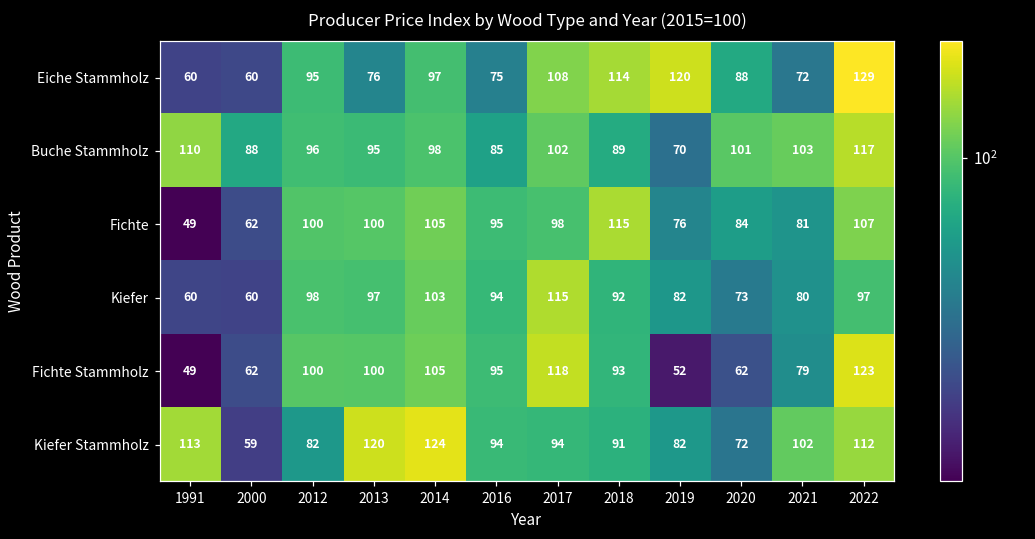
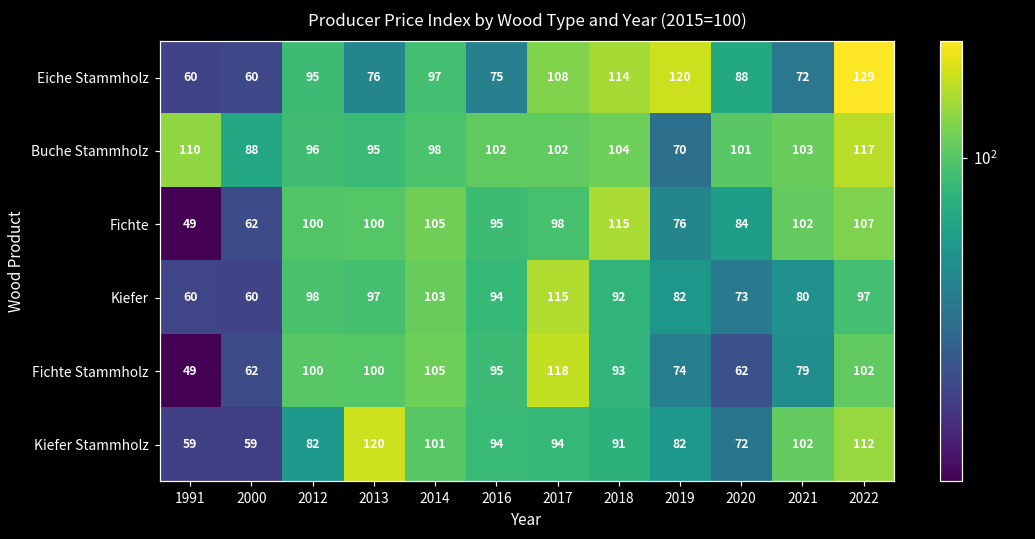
  {
    "Eiche Stammholz": {
      "1991": 60,
      "2000": 60,
      "2012": 95,
      "2013": 76,
      "2014": 97,
      "2016": 75,
      "2017": 108,
      "2018": 114,
      "2019": 120,
      "2020": 88,
      "2021": 72,
      "2022": 129
    },
    "Buche Stammholz": {
      "1991": 110,
      "2000": 88,
      "2012": 96,
      "2013": 95,
      "2014": 98,
-     "2016": 85,
+     "2016": 102,
      "2017": 102,
-     "2018": 89,
+     "2018": 104,
      "2019": 70,
      "2020": 101,
      "2021": 103,
      "2022": 117
    },
    "Fichte": {
      "1991": 49,
      "2000": 62,
      "2012": 100,
      "2013": 100,
      "2014": 105,
      "2016": 95,
      "2017": 98,
      "2018": 115,
      "2019": 76,
      "2020": 84,
-     "2021": 81,
+     "2021": 102,
      "2022": 107
    },
    "Kiefer": {
      "1991": 60,
      "2000": 60,
      "2012": 98,
      "2013": 97,
      "2014": 103,
      "2016": 94,
      "2017": 115,
      "2018": 92,
      "2019": 82,
      "2020": 73,
      "2021": 80,
      "2022": 97
    },
    "Fichte Stammholz": {
      "1991": 49,
      "2000": 62,
      "2012": 100,
      "2013": 100,
      "2014": 105,
      "2016": 95,
      "2017": 118,
      "2018": 93,
-     "2019": 52,
+     "2019": 74,
      "2020": 62,
      "2021": 79,
-     "2022": 123
+     "2022": 102
    },
    "Kiefer Stammholz": {
-     "1991": 113,
+     "1991": 59,
      "2000": 59,
      "2012": 82,
      "2013": 120,
-     "2014": 124,
+     "2014": 101,
      "2016": 94,
      "2017": 94,
      "2018": 91,
      "2019": 82,
      "2020": 72,
      "2021": 102,
      "2022": 112
    }
  }
